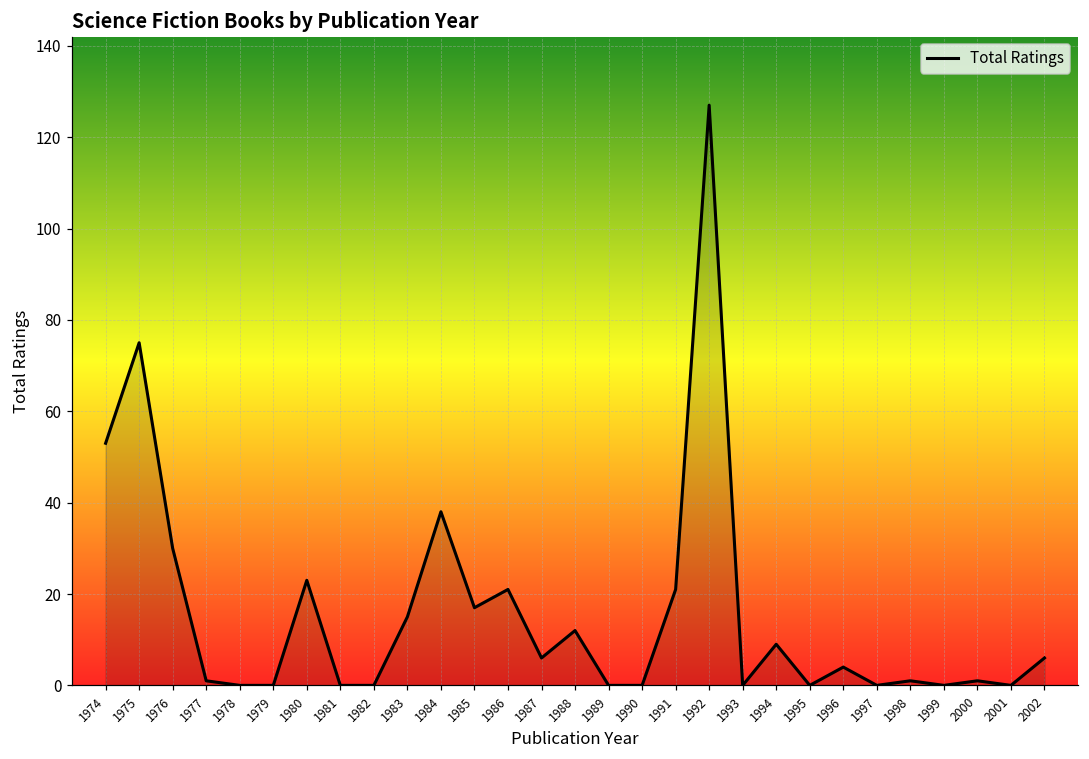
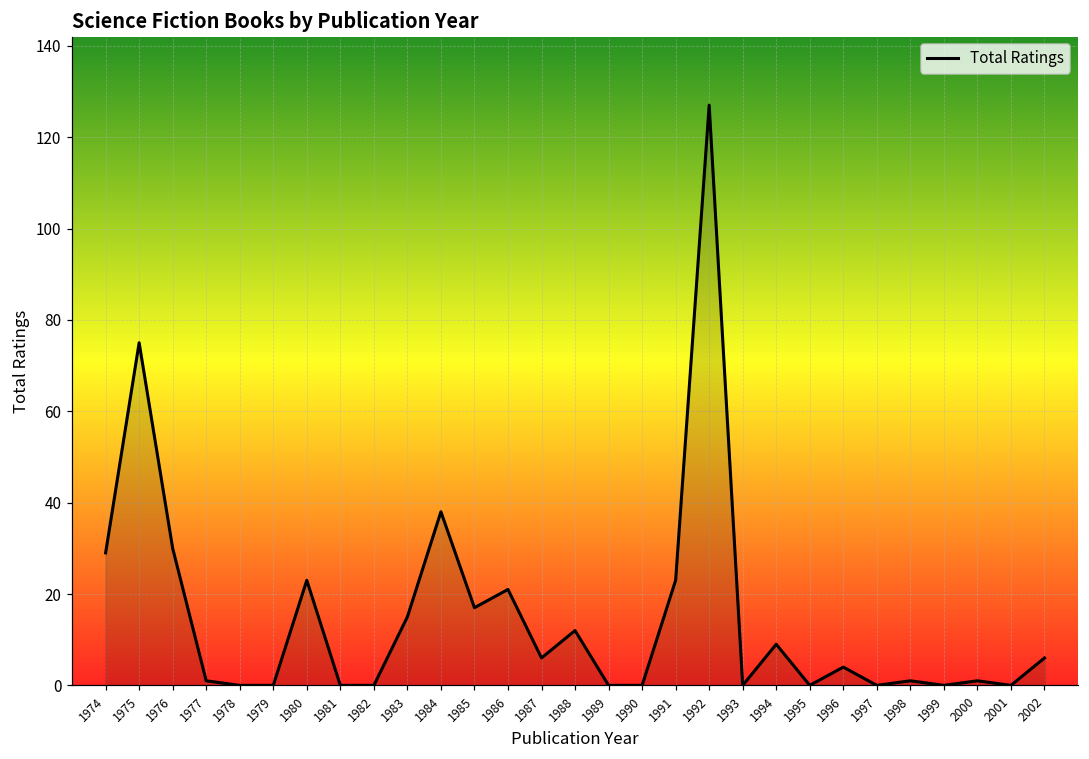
  {
-   "1974": 53,
+   "1974": 29,
    "1975": 75,
    "1976": 30,
    "1977": 1,
    "1978": 0,
    "1979": 0,
    "1980": 23,
    "1981": 0,
    "1982": 0,
    "1983": 15,
    "1984": 38,
    "1985": 17,
    "1986": 21,
    "1987": 6,
    "1988": 12,
    "1989": 0,
    "1990": 0,
-   "1991": 21,
+   "1991": 23,
    "1992": 127,
    "1993": 0,
    "1994": 9,
    "1995": 0,
    "1996": 4,
    "1997": 0,
    "1998": 1,
    "1999": 0,
    "2000": 1,
    "2001": 0,
    "2002": 6
  }
